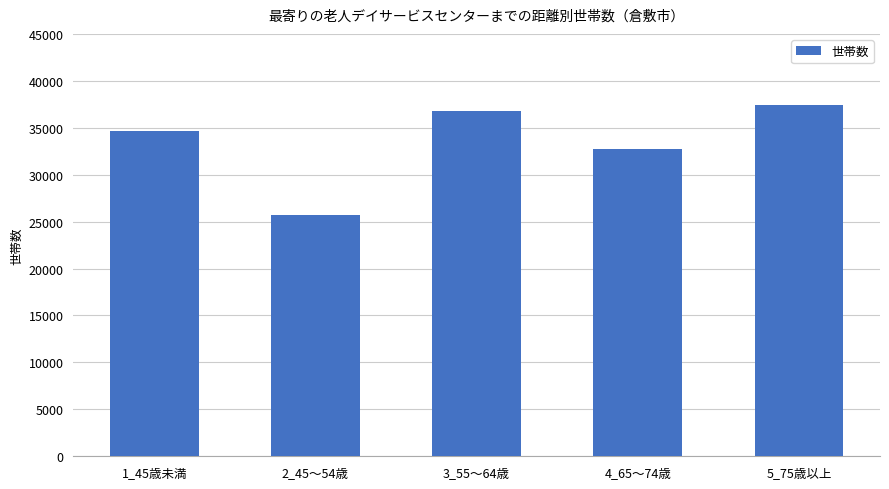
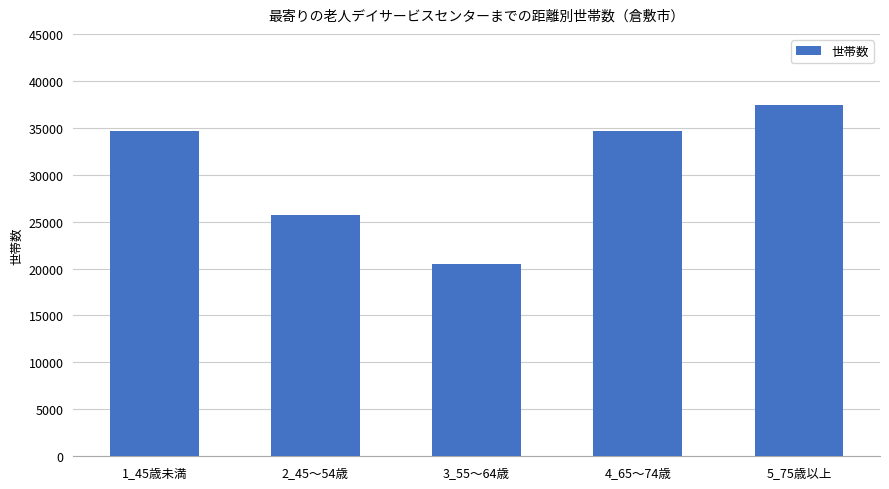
  {
    "1_45歳未満": 35000,
    "2_45～54歳": 26000,
-   "3_55～64歳": 37000,
-   "4_65～74歳": 33000,
+   "3_55～64歳": 20000,
+   "4_65～74歳": 35000,
    "5_75歳以上": 37000
  }
